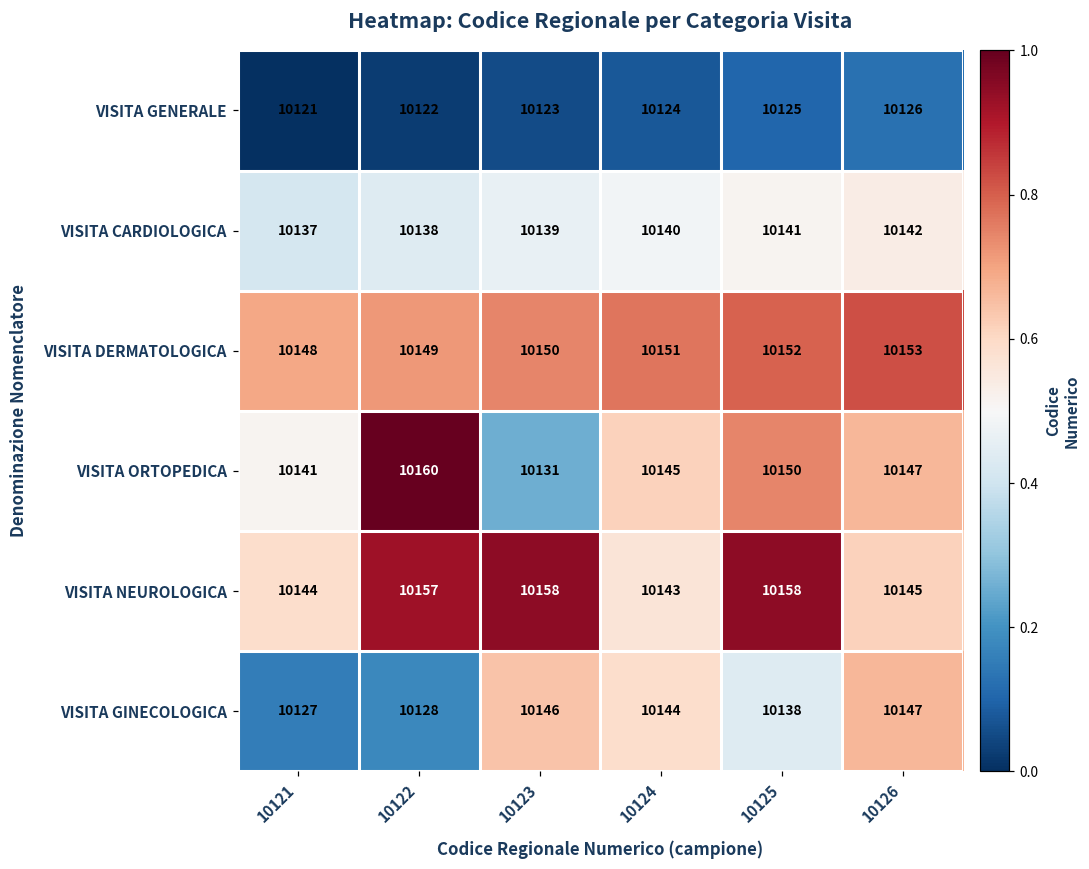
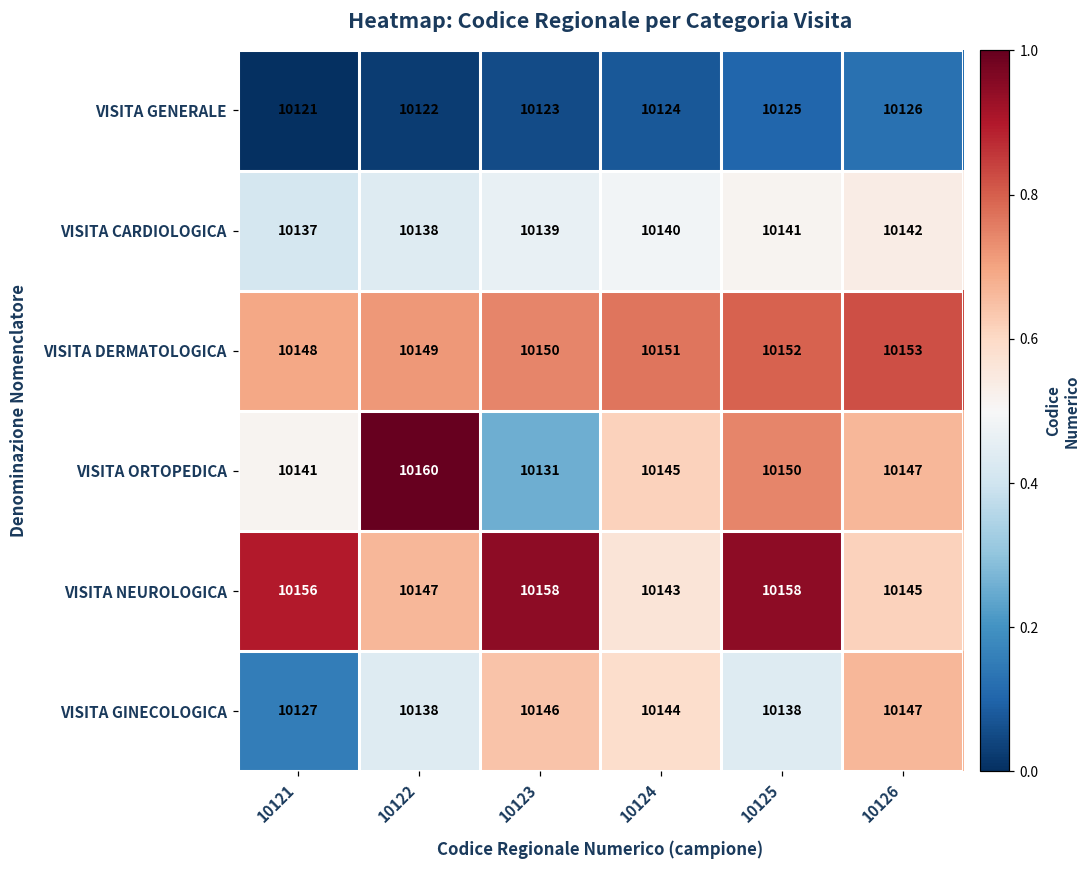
  {
    "VISITA GENERALE": {
      "10121": 10121,
      "10122": 10122,
      "10123": 10123,
      "10124": 10124,
      "10125": 10125,
      "10126": 10126
    },
    "VISITA CARDIOLOGICA": {
      "10121": 10137,
      "10122": 10138,
      "10123": 10139,
      "10124": 10140,
      "10125": 10141,
      "10126": 10142
    },
    "VISITA DERMATOLOGICA": {
      "10121": 10148,
      "10122": 10149,
      "10123": 10150,
      "10124": 10151,
      "10125": 10152,
      "10126": 10153
    },
    "VISITA ORTOPEDICA": {
      "10121": 10141,
      "10122": 10160,
      "10123": 10131,
      "10124": 10145,
      "10125": 10150,
      "10126": 10147
    },
    "VISITA NEUROLOGICA": {
-     "10121": 10144,
-     "10122": 10157,
+     "10121": 10156,
+     "10122": 10147,
      "10123": 10158,
      "10124": 10143,
      "10125": 10158,
      "10126": 10145
    },
    "VISITA GINECOLOGICA": {
      "10121": 10127,
-     "10122": 10128,
+     "10122": 10138,
      "10123": 10146,
      "10124": 10144,
      "10125": 10138,
      "10126": 10147
    }
  }
